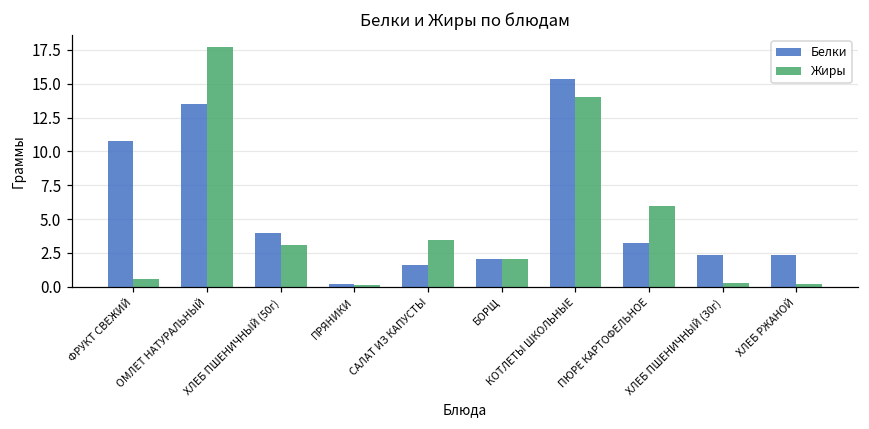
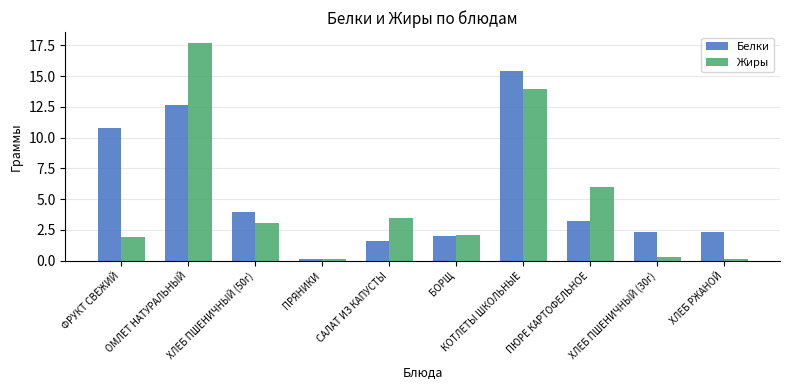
  {
    "Белки": {
      "ФРУКТ СВЕЖИЙ": 10.8,
-     "ОМЛЕТ НАТУРАЛЬНЫЙ": 13.5,
+     "ОМЛЕТ НАТУРАЛЬНЫЙ": 12.7,
      "ХЛЕБ ПШЕНИЧНЫЙ (50г)": 4.0,
      "САЛАТ ИЗ КАПУСТЫ": 1.6,
      "БОРЩ": 2.0,
      "КОТЛЕТЫ ШКОЛЬНЫЕ": 15.4,
      "ПЮРЕ КАРТОФЕЛЬНОЕ": 3.3,
      "ХЛЕБ ПШЕНИЧНЫЙ (30г)": 2.4,
      "ХЛЕБ РЖАНОЙ": 2.4
    },
    "Жиры": {
-     "ФРУКТ СВЕЖИЙ": 0.6,
+     "ФРУКТ СВЕЖИЙ": 1.9,
      "ОМЛЕТ НАТУРАЛЬНЫЙ": 17.7,
      "ХЛЕБ ПШЕНИЧНЫЙ (50г)": 3.1,
      "САЛАТ ИЗ КАПУСТЫ": 3.5,
      "БОРЩ": 2.1,
      "КОТЛЕТЫ ШКОЛЬНЫЕ": 14.0,
      "ПЮРЕ КАРТОФЕЛЬНОЕ": 6.0,
      "ХЛЕБ ПШЕНИЧНЫЙ (30г)": 0.3
    }
  }
